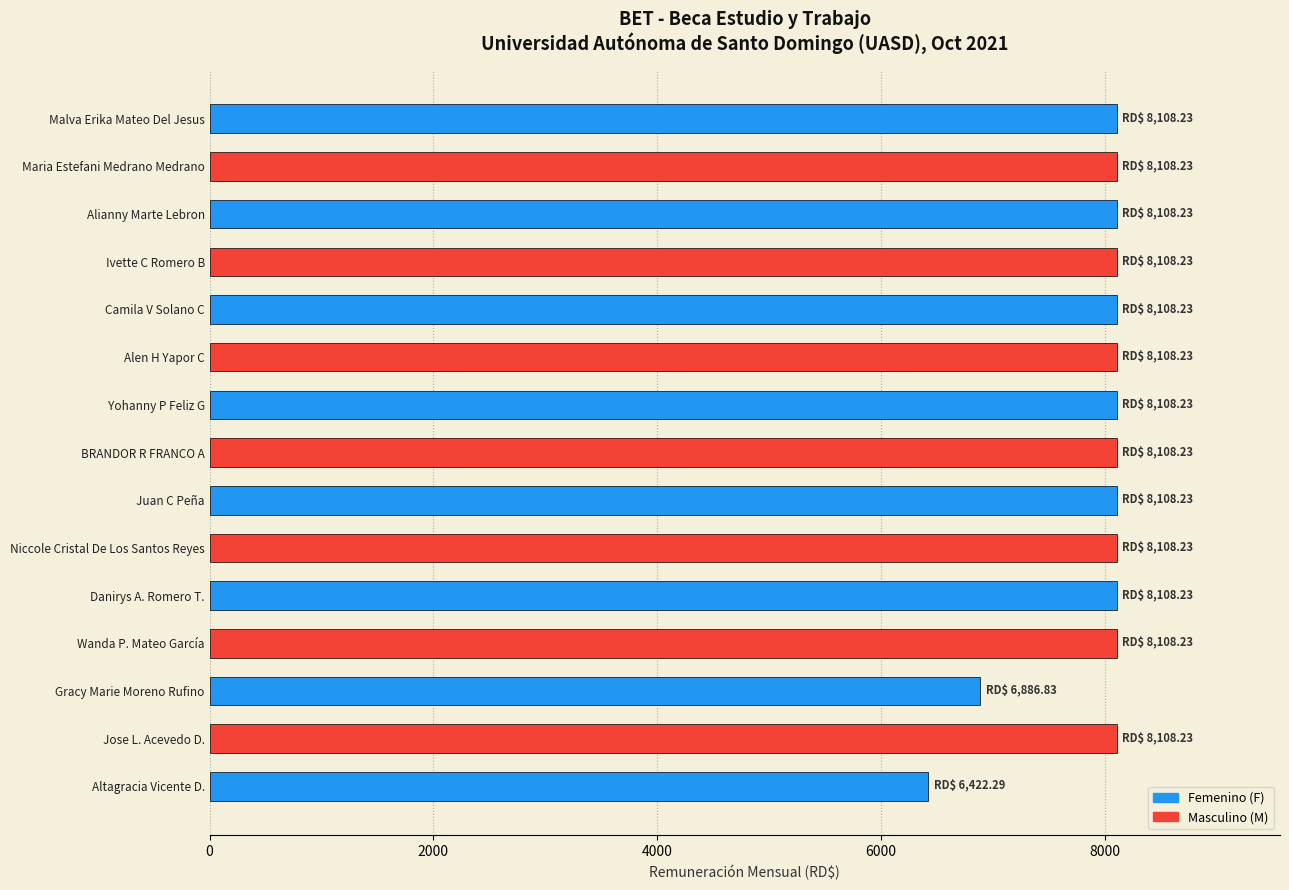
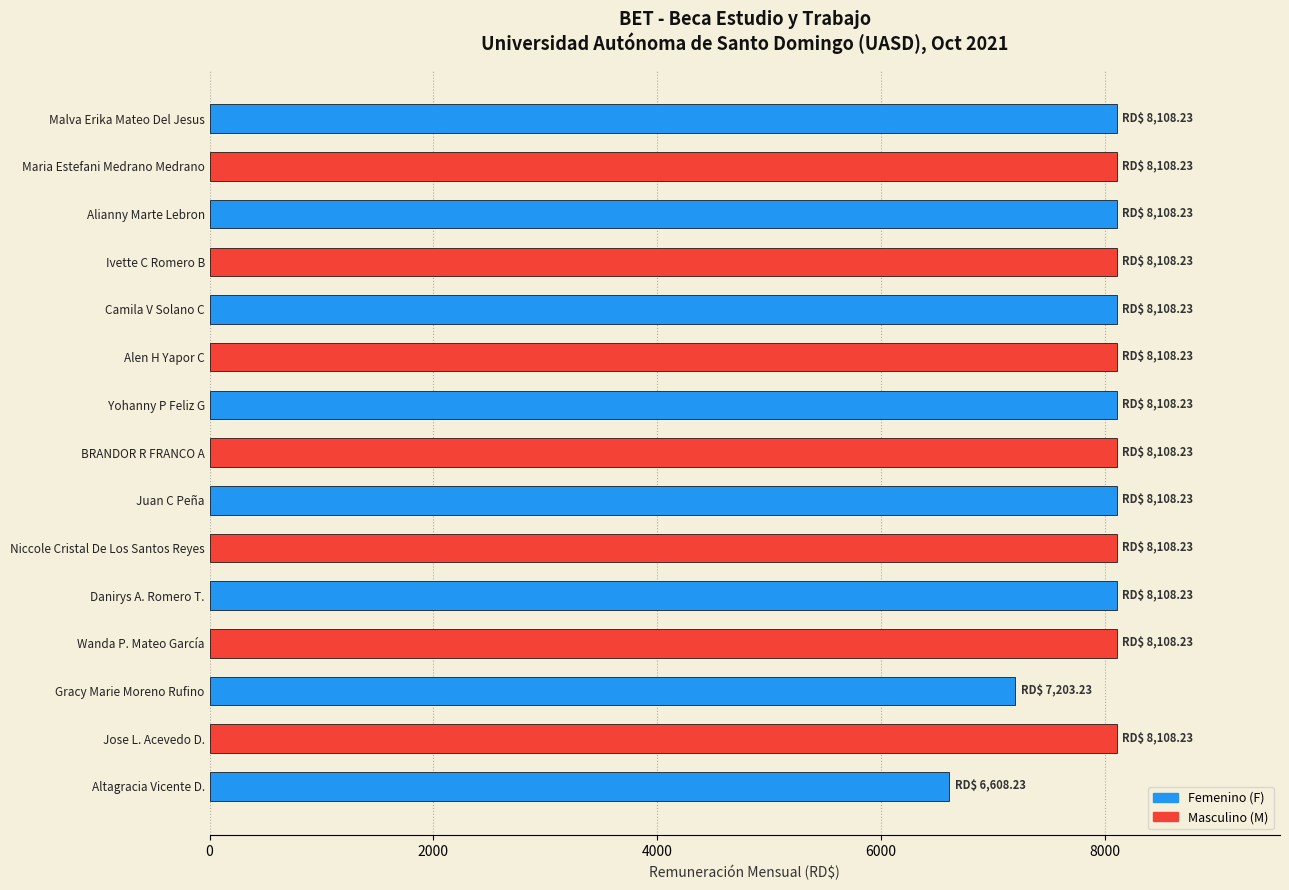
  {
    "Malva Erika Mateo Del Jesus": "8,108.23",
    "Maria Estefani Medrano Medrano": "8,108.23",
    "Alianny Marte Lebron": "8,108.23",
    "Ivette C Romero B": "8,108.23",
    "Camila V Solano C": "8,108.23",
    "Alen H Yapor C": "8,108.23",
    "Yohanny P Feliz G": "8,108.23",
    "BRANDOR R FRANCO A": "8,108.23",
    "Juan C Peña": "8,108.23",
    "Niccole Cristal De Los Santos Reyes": "8,108.23",
    "Danirys A. Romero T.": "8,108.23",
    "Wanda P. Mateo García": "8,108.23",
-   "Gracy Marie Moreno Rufino": "6,886.83",
+   "Gracy Marie Moreno Rufino": "7,203.23",
    "Jose L. Acevedo D.": "8,108.23",
-   "Altagracia Vicente D.": "6,422.29"
+   "Altagracia Vicente D.": "6,608.23"
  }
